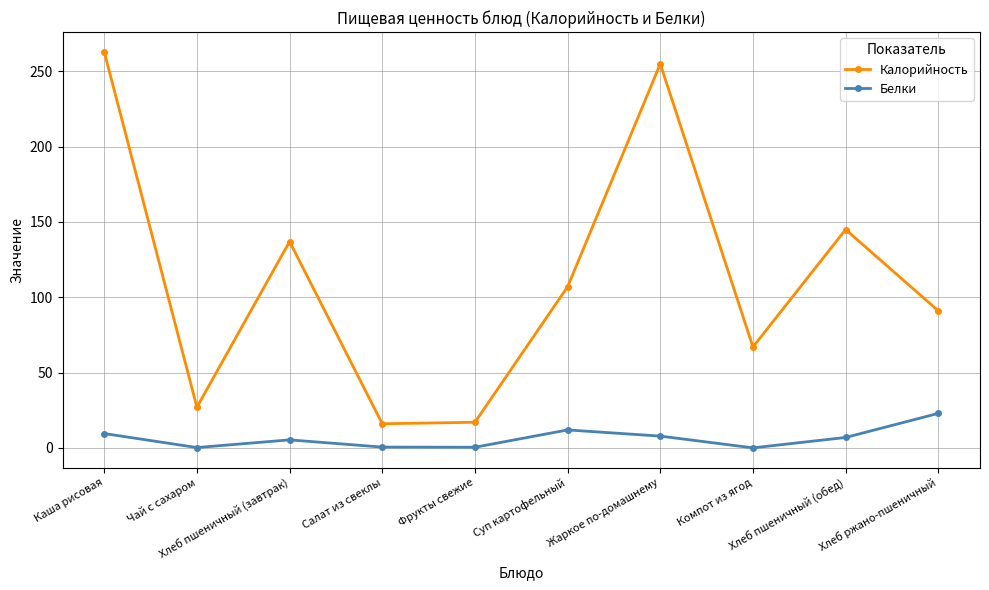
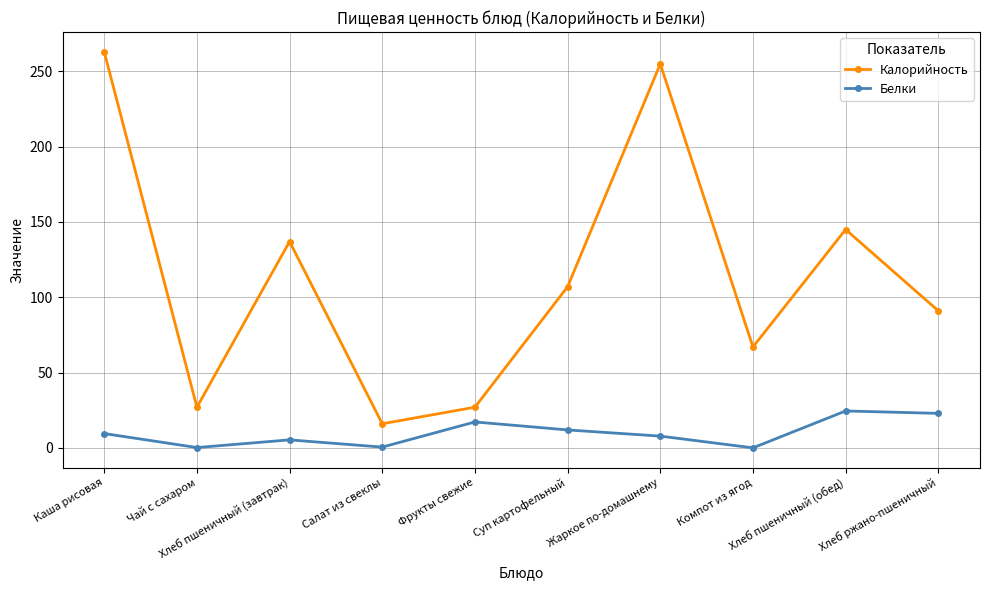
  {
    "Калорийность": {
      "Каша рисовая": 263,
      "Чай с сахаром": 27,
      "Хлеб пшеничный (завтрак)": 137,
      "Салат из свеклы": 16,
-     "Фрукты свежие": 17,
+     "Фрукты свежие": 27,
      "Суп картофельный": 107,
      "Жаркое по-домашнему": 255,
      "Компот из ягод": 67,
      "Хлеб пшеничный (обед)": 145,
      "Хлеб ржано-пшеничный": 91
    },
    "Белки": {
      "Каша рисовая": 10,
      "Чай с сахаром": 0,
      "Хлеб пшеничный (завтрак)": 5,
      "Салат из свеклы": 1,
-     "Фрукты свежие": 0,
+     "Фрукты свежие": 17,
      "Суп картофельный": 12,
      "Жаркое по-домашнему": 8,
      "Компот из ягод": 0,
-     "Хлеб пшеничный (обед)": 7,
+     "Хлеб пшеничный (обед)": 25,
      "Хлеб ржано-пшеничный": 23
    }
  }
